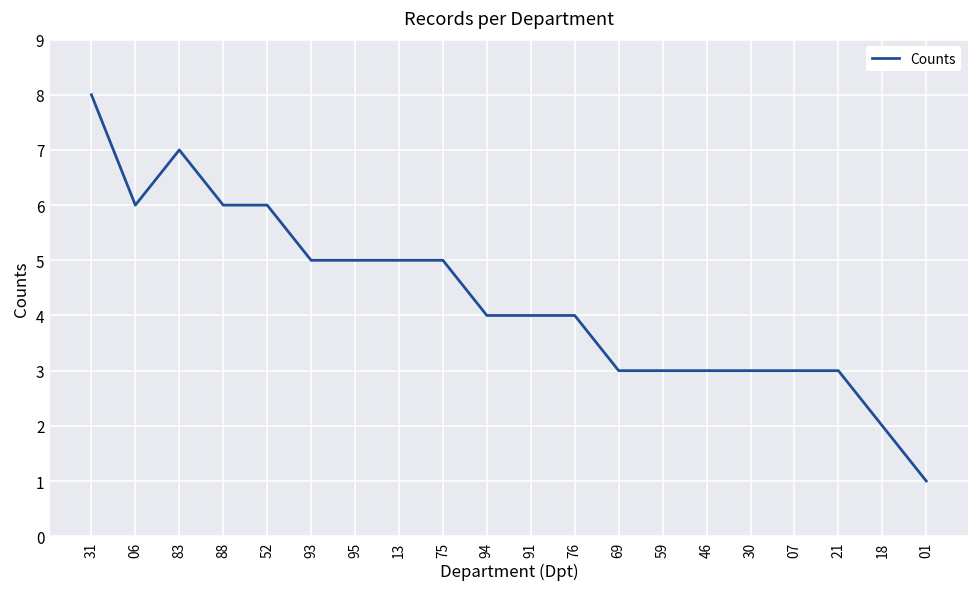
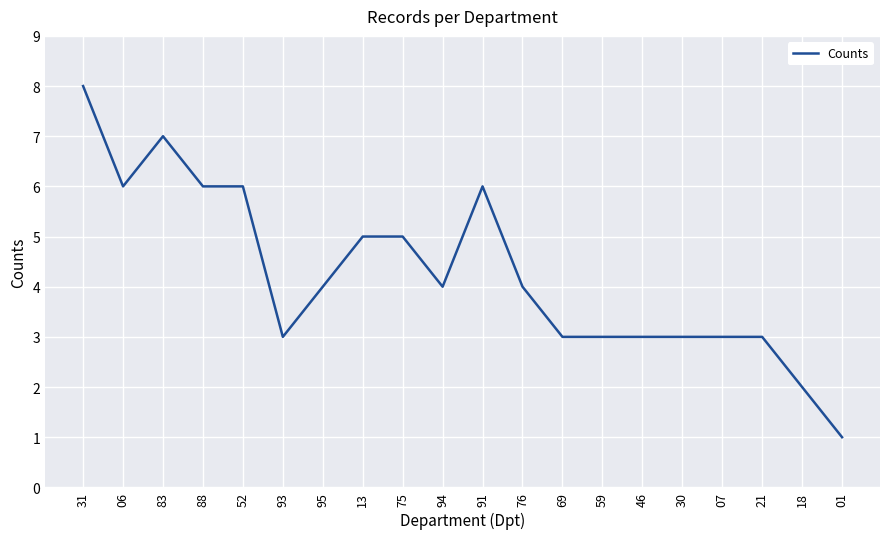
  {
    "31": 8,
    "06": 6,
    "83": 7,
    "88": 6,
    "52": 6,
-   "93": 5,
-   "95": 5,
+   "93": 3,
+   "95": 4,
    "13": 5,
    "75": 5,
    "94": 4,
-   "91": 4,
+   "91": 6,
    "76": 4,
    "69": 3,
    "59": 3,
    "46": 3,
    "30": 3,
    "07": 3,
    "21": 3,
    "18": 2,
    "01": 1
  }
